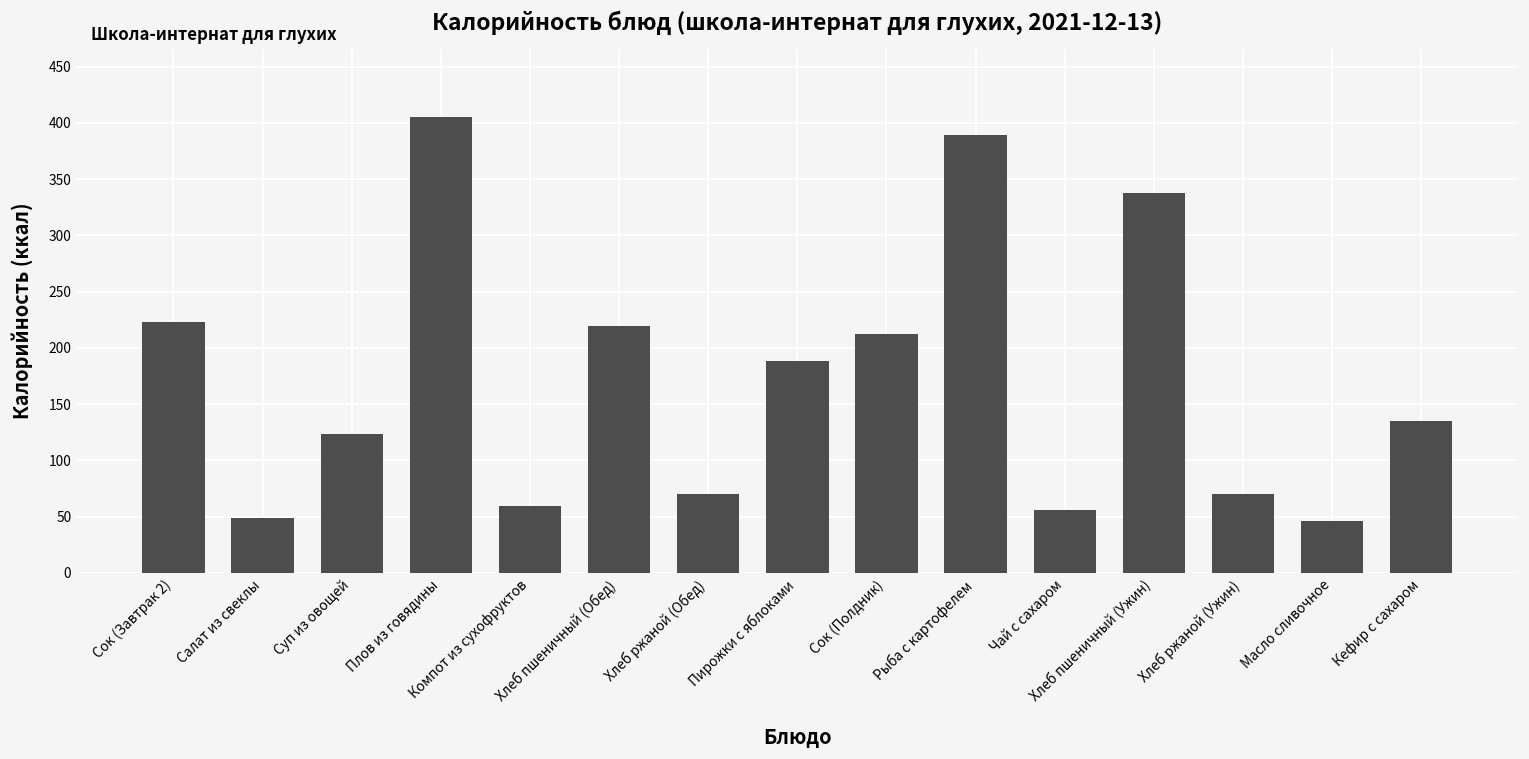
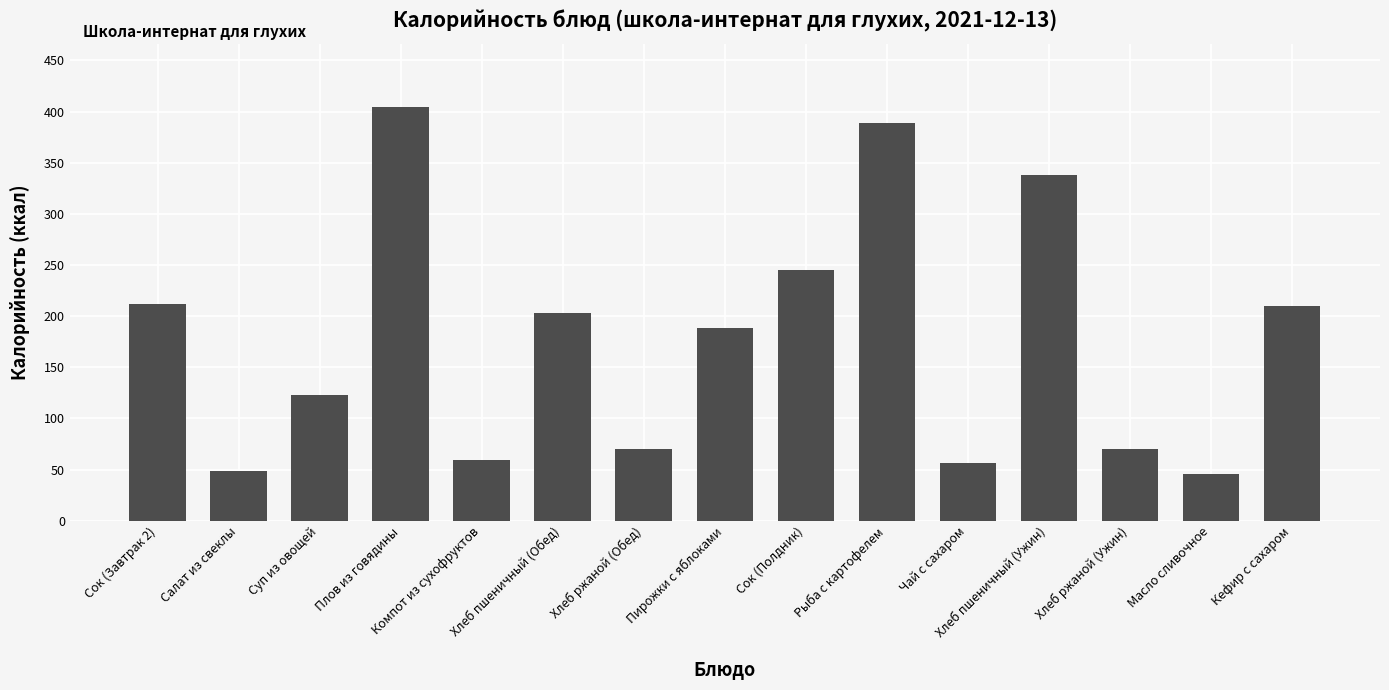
  {
-   "Сок (Завтрак 2)": 223,
+   "Сок (Завтрак 2)": 212,
    "Салат из свеклы": 49,
    "Суп из овощей": 123,
    "Плов из говядины": 405,
    "Компот из сухофруктов": 59,
-   "Хлеб пшеничный (Обед)": 219,
+   "Хлеб пшеничный (Обед)": 203,
    "Хлеб ржаной (Обед)": 70,
    "Пирожки с яблоками": 188,
-   "Сок (Полдник)": 212,
+   "Сок (Полдник)": 245,
    "Рыба с картофелем": 389,
    "Чай с сахаром": 56,
    "Хлеб пшеничный (Ужин)": 338,
    "Хлеб ржаной (Ужин)": 70,
    "Масло сливочное": 46,
-   "Кефир с сахаром": 135
+   "Кефир с сахаром": 210
  }
